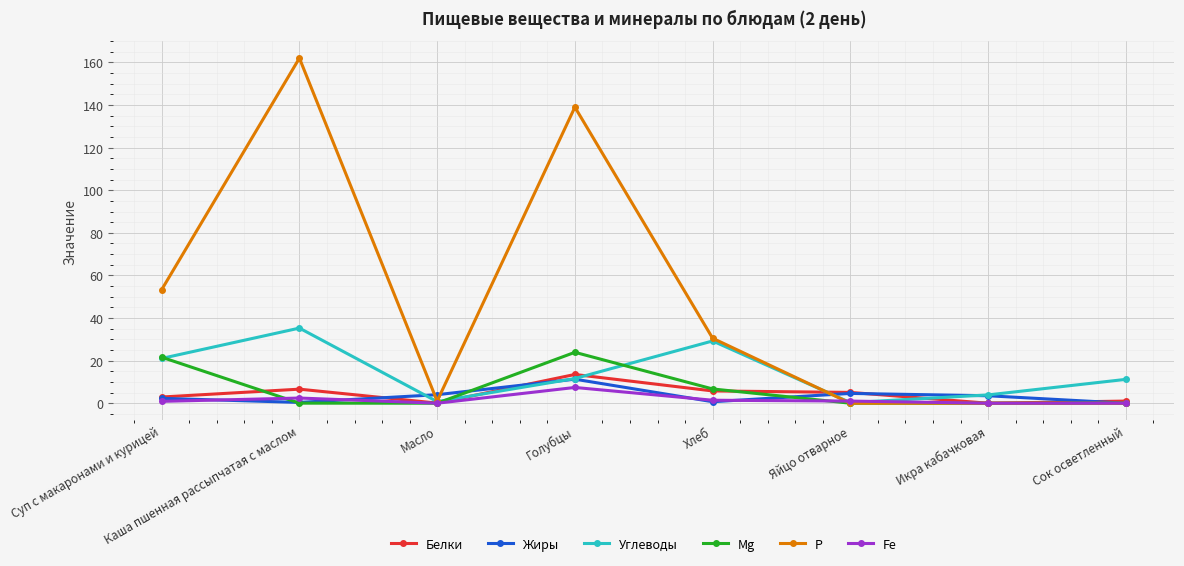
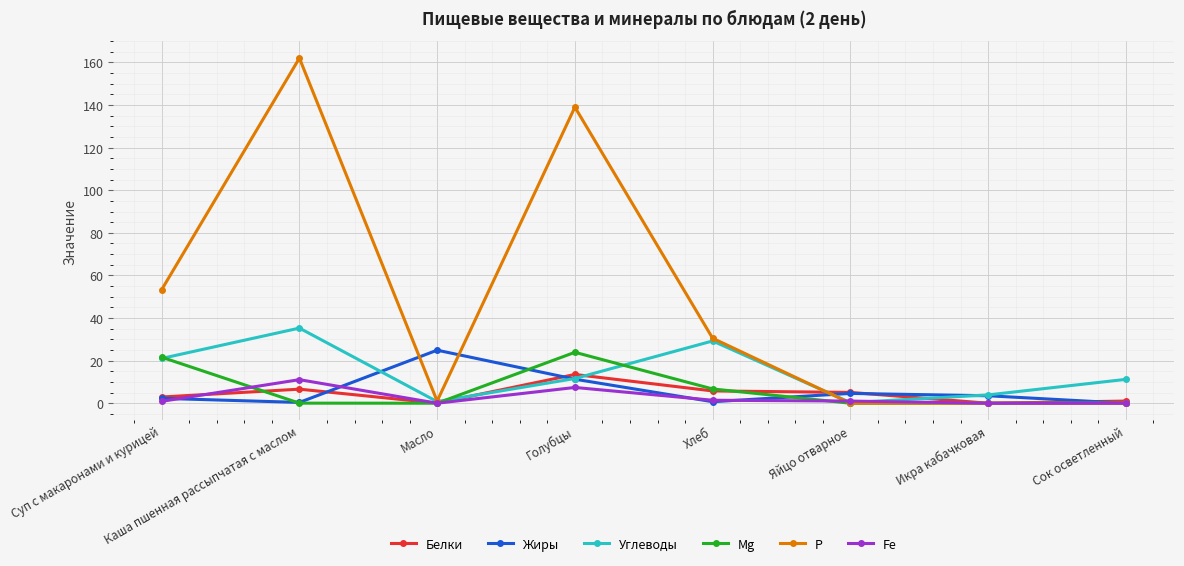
  {
    "Белки": {
      "Каша пшенная рассыпчатая с маслом": 7,
      "Голубцы": 14
    },
    "Жиры": {
-     "Масло": 4
+     "Масло": 25
    },
    "Углеводы": {
      "Каша пшенная рассыпчатая с маслом": 35,
      "Хлеб": 29,
      "Сок осветленный": 11
    },
    "Mg": {
      "Голубцы": 24
    },
    "Р": {
      "Суп с макаронами и курицей": 53,
      "Каша пшенная рассыпчатая с маслом": 162,
      "Голубцы": 139,
      "Хлеб": 31
    },
    "Fe": {
      "Суп с макаронами и курицей": 1,
-     "Каша пшенная рассыпчатая с маслом": 2,
+     "Каша пшенная рассыпчатая с маслом": 11,
      "Голубцы": 7
    }
  }
